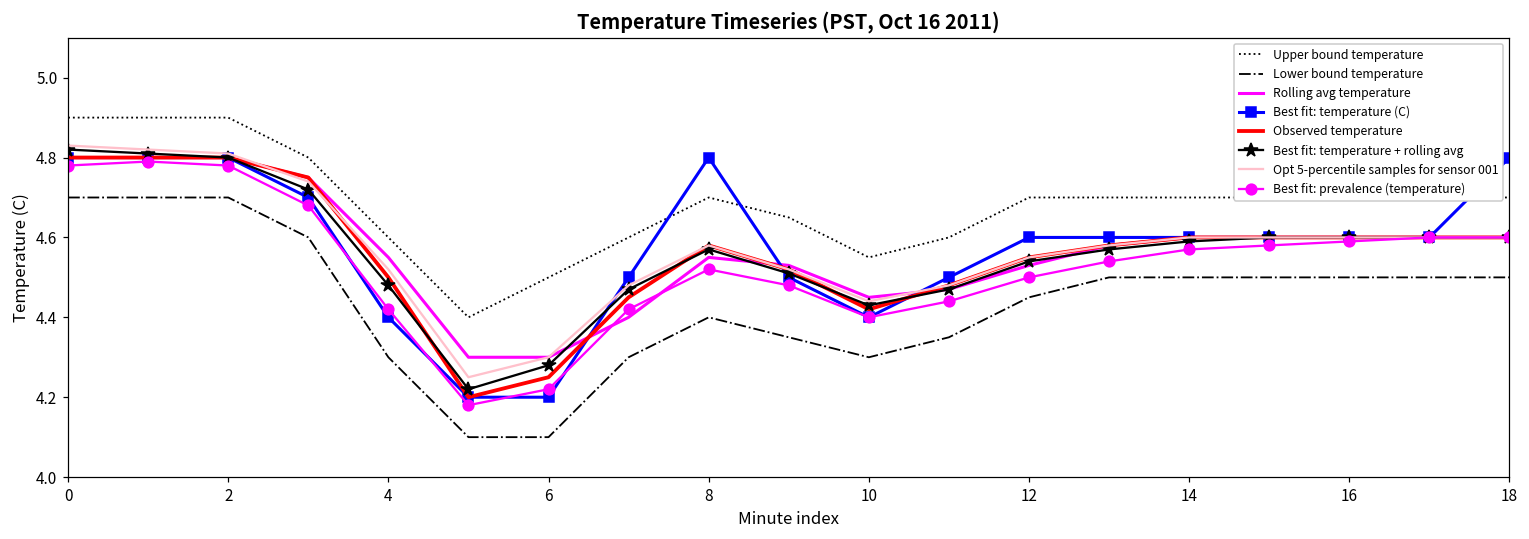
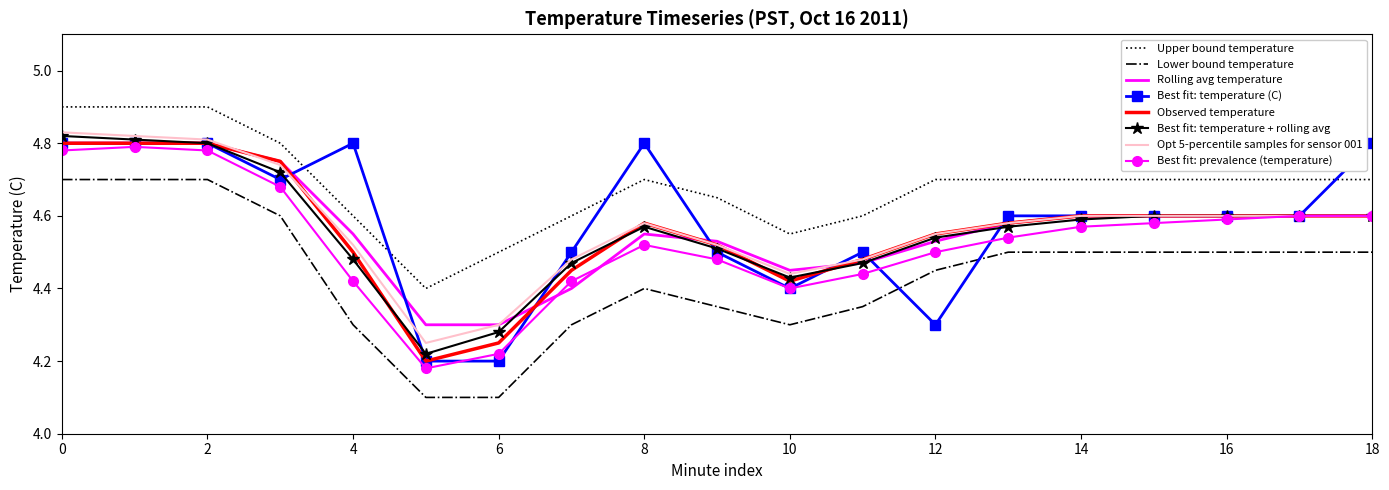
  {
    "Best fit: temperature (C)": {
-     "4": 4.4,
+     "4": 4.8,
      "6": 4.2,
      "8": 4.8,
-     "12": 4.6,
+     "12": 4.3,
      "18": 4.8
    },
    "Observed temperature": {
      "4": 4.5,
      "6": 4.25,
      "10": 4.42
    },
    "Opt 5-percentile samples for sensor 001": {
      "0": 4.83,
      "2": 4.81,
      "4": 4.52,
      "10": 4.44
    }
  }
